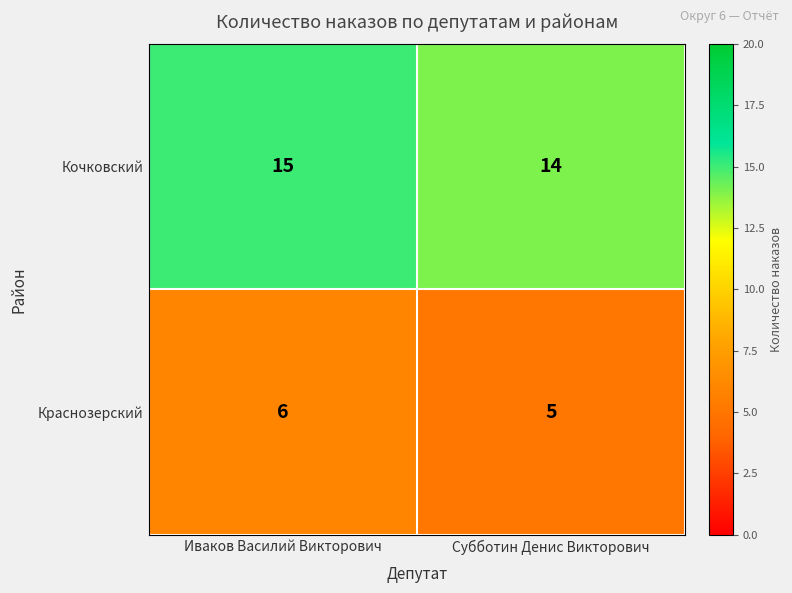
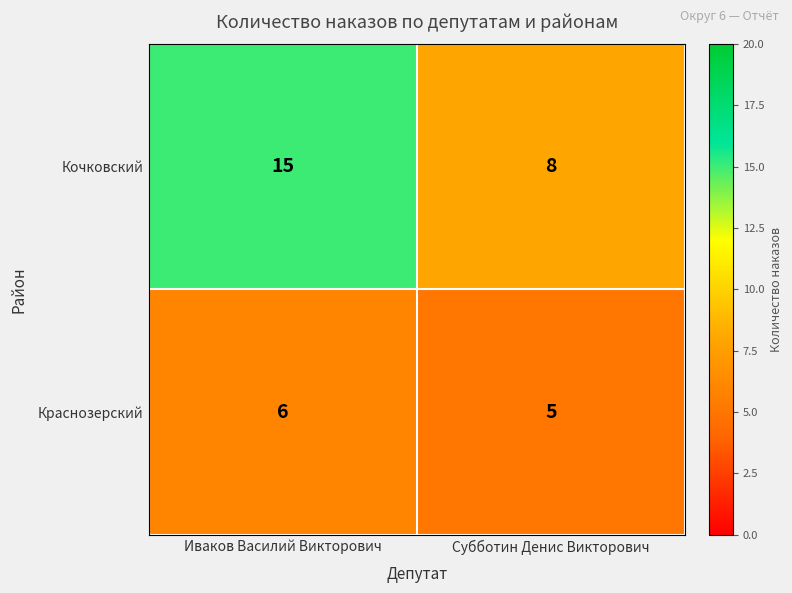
  {
    "Кочковский": {
      "Иваков Василий Викторович": 15,
-     "Субботин Денис Викторович": 14
+     "Субботин Денис Викторович": 8
    },
    "Краснозерский": {
      "Иваков Василий Викторович": 6,
      "Субботин Денис Викторович": 5
    }
  }
